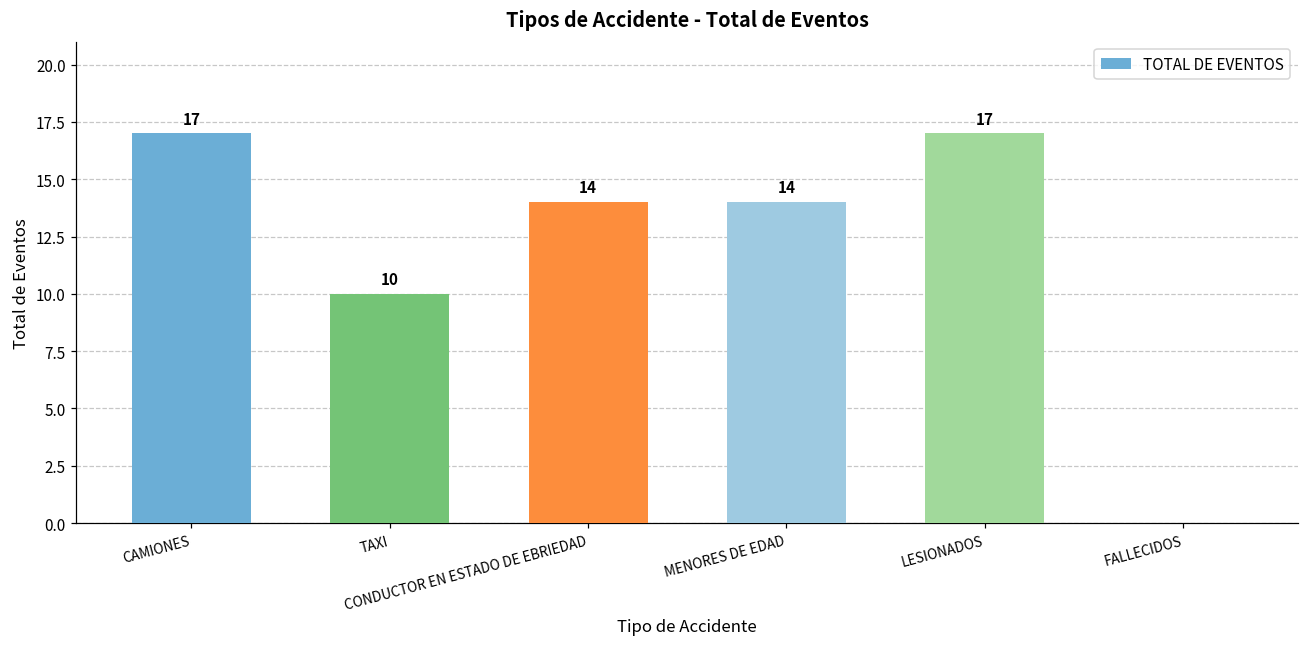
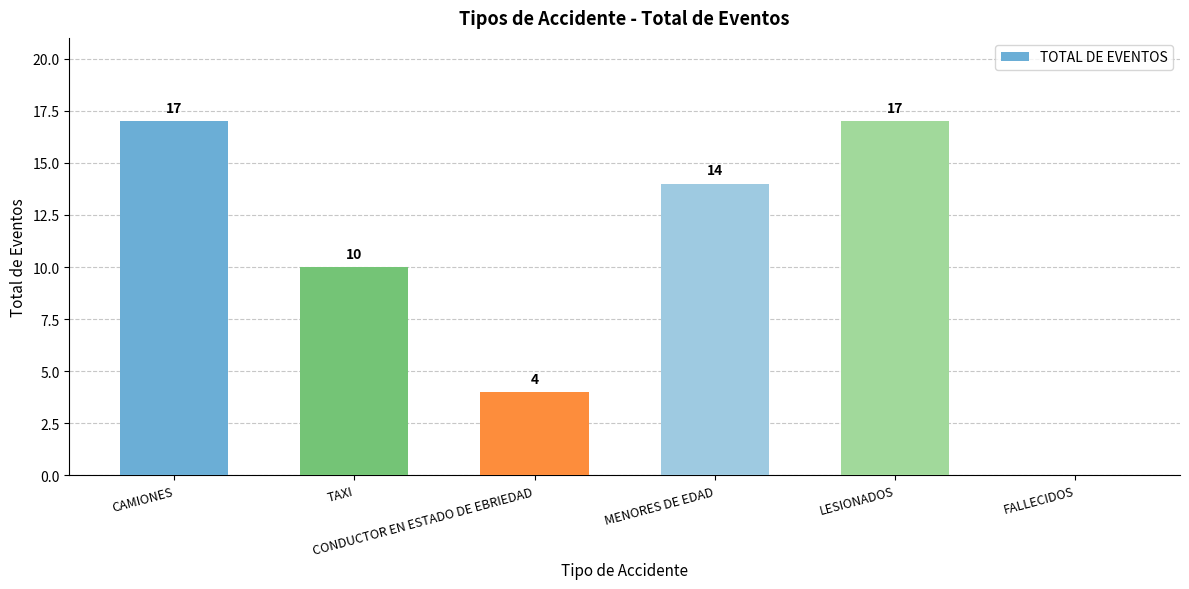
  {
    "CAMIONES": 17,
    "TAXI": 10,
-   "CONDUCTOR EN ESTADO DE EBRIEDAD": 14,
+   "CONDUCTOR EN ESTADO DE EBRIEDAD": 4,
    "MENORES DE EDAD": 14,
    "LESIONADOS": 17
  }
